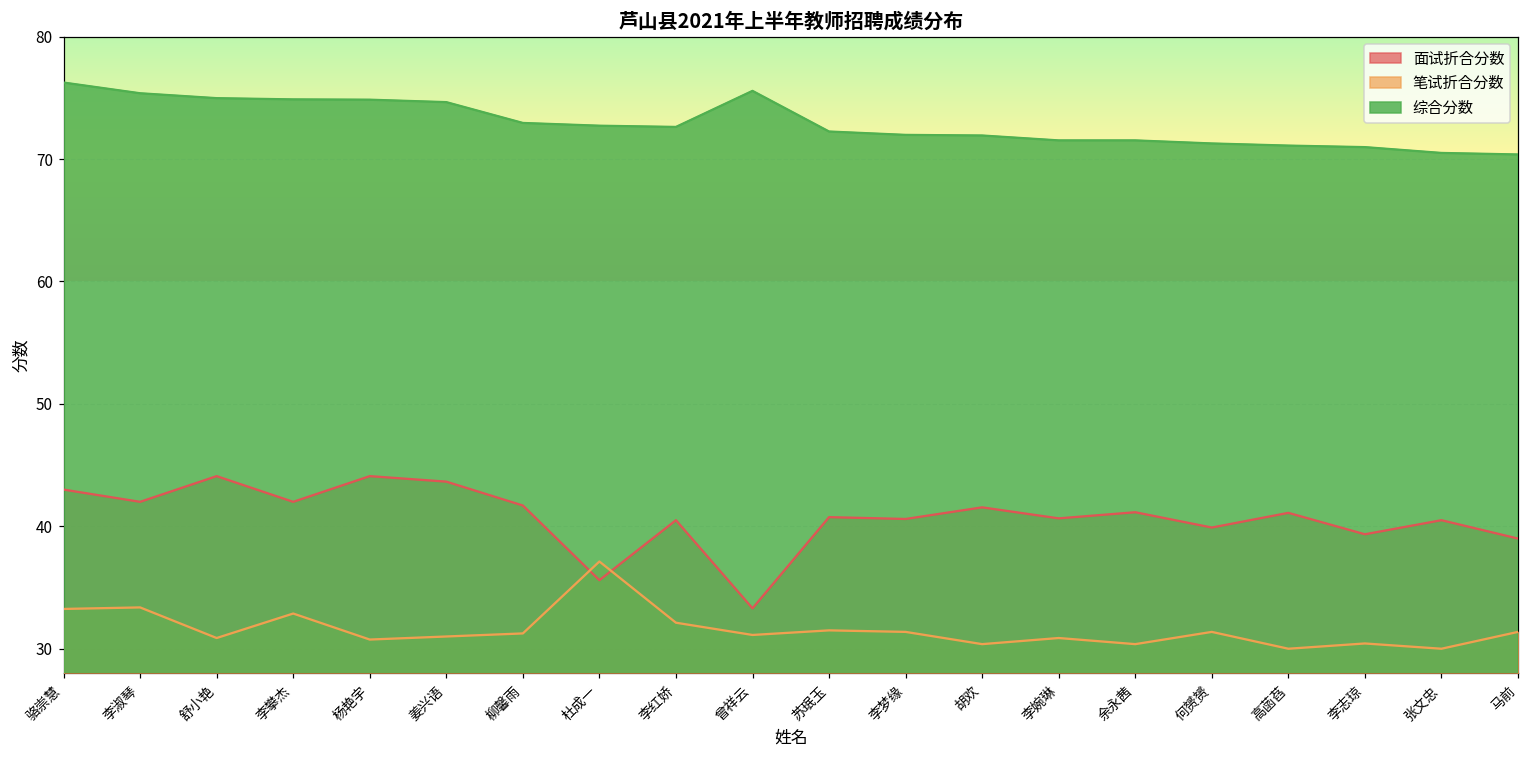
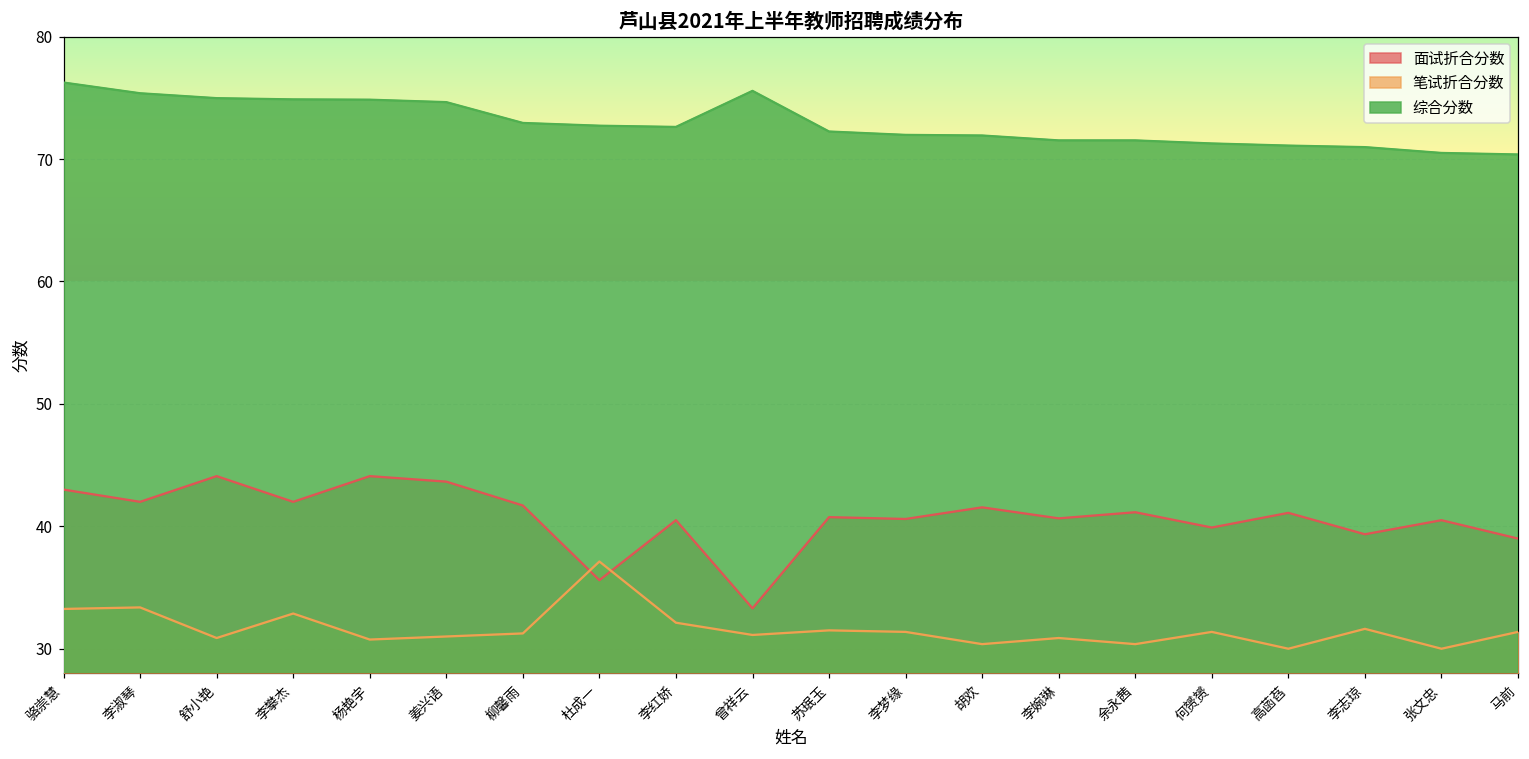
  {
    "面试折合分数": {
      "骆崇慧": 43.0,
      "李淑琴": 42.0,
      "舒小艳": 44.1,
      "李攀杰": 42.0,
      "杨艳宇": 44.1,
      "姜兴语": 43.7,
      "柳馨雨": 41.7,
      "杜成一": 35.6,
      "李红娇": 40.5,
      "曾祥云": 33.3,
      "苏珉玉": 40.8,
      "李梦缘": 40.6,
      "胡欢": 41.6,
      "李婉琳": 40.7,
      "余永茜": 41.2,
      "何赟赟": 39.9,
      "高菡萏": 41.1,
      "李志琼": 39.4,
      "张文忠": 40.5,
      "马前": 39.0
    },
    "笔试折合分数": {
      "骆崇慧": 33.3,
      "李淑琴": 33.4,
      "舒小艳": 30.9,
      "李攀杰": 32.9,
      "杨艳宇": 30.8,
      "姜兴语": 31.0,
      "柳馨雨": 31.3,
      "杜成一": 37.1,
      "李红娇": 32.1,
      "曾祥云": 31.1,
      "苏珉玉": 31.5,
      "李梦缘": 31.4,
      "胡欢": 30.4,
      "李婉琳": 30.9,
      "余永茜": 30.4,
      "何赟赟": 31.4,
      "高菡萏": 30.0,
-     "李志琼": 30.4,
+     "李志琼": 31.6,
      "张文忠": 30.0,
      "马前": 31.4
    },
    "综合分数": {
      "骆崇慧": 76.3,
      "李淑琴": 75.4,
      "舒小艳": 75.0,
      "李攀杰": 74.9,
      "杨艳宇": 74.9,
      "姜兴语": 74.7,
      "柳馨雨": 73.0,
      "杜成一": 72.7,
      "李红娇": 72.6,
      "曾祥云": 75.6,
      "苏珉玉": 72.3,
      "李梦缘": 72.0,
      "胡欢": 71.9,
      "李婉琳": 71.5,
      "余永茜": 71.5,
      "何赟赟": 71.3,
      "高菡萏": 71.1,
      "李志琼": 71.0,
      "张文忠": 70.5,
      "马前": 70.4
    }
  }
